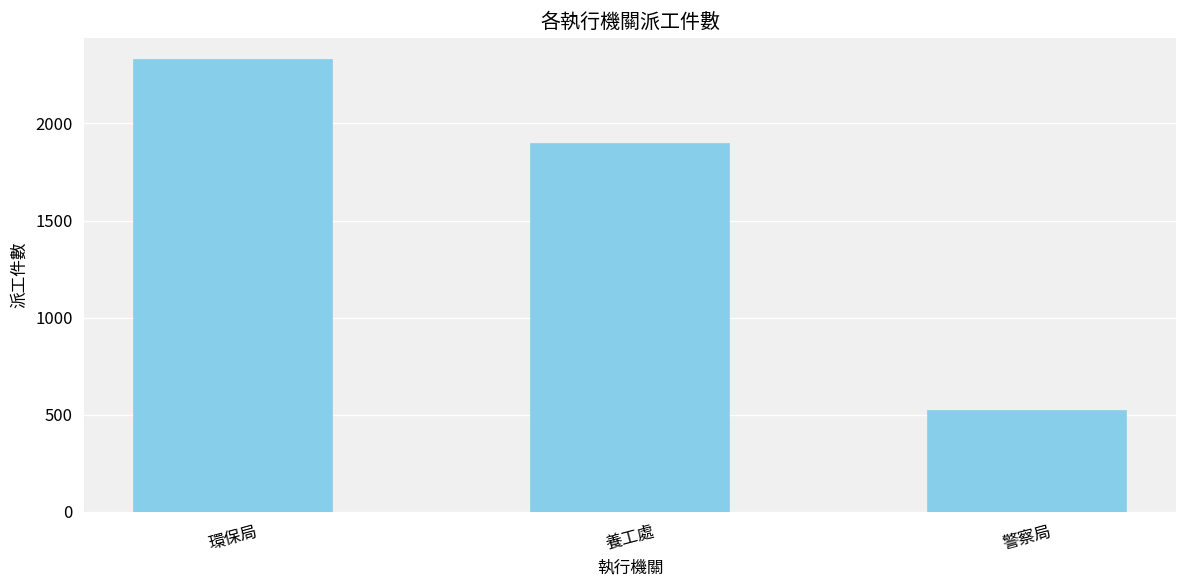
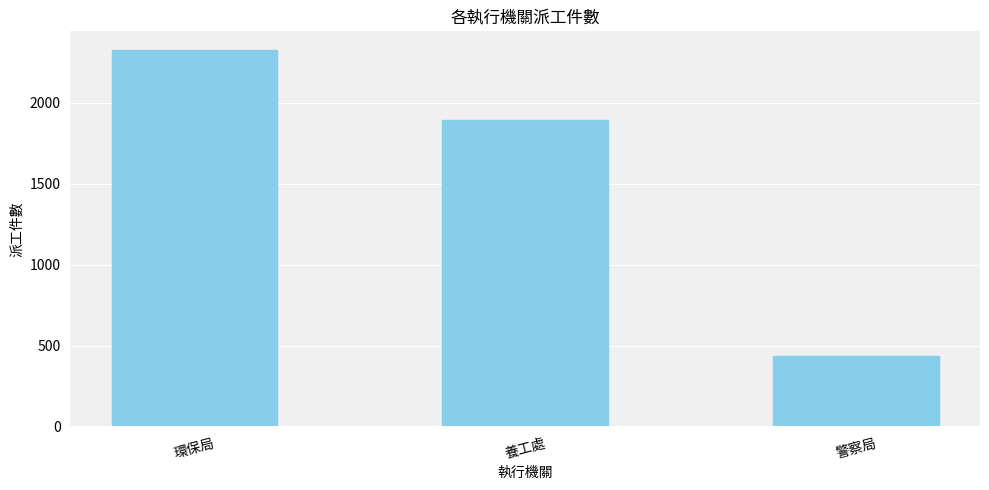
  {
    "環保局": 2330,
    "養工處": 1900,
-   "警察局": 520
+   "警察局": 440
  }
